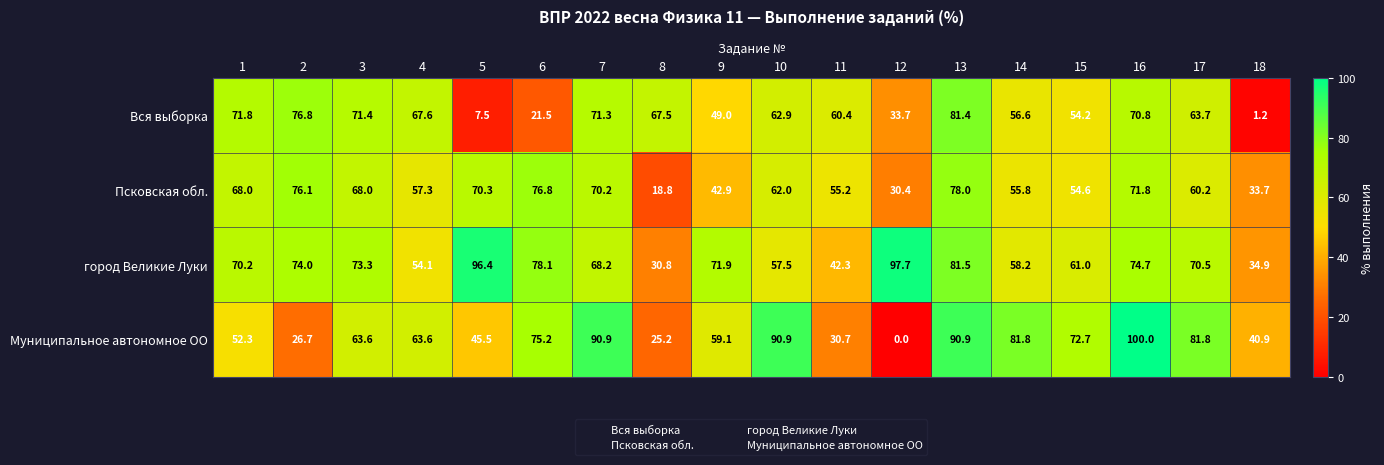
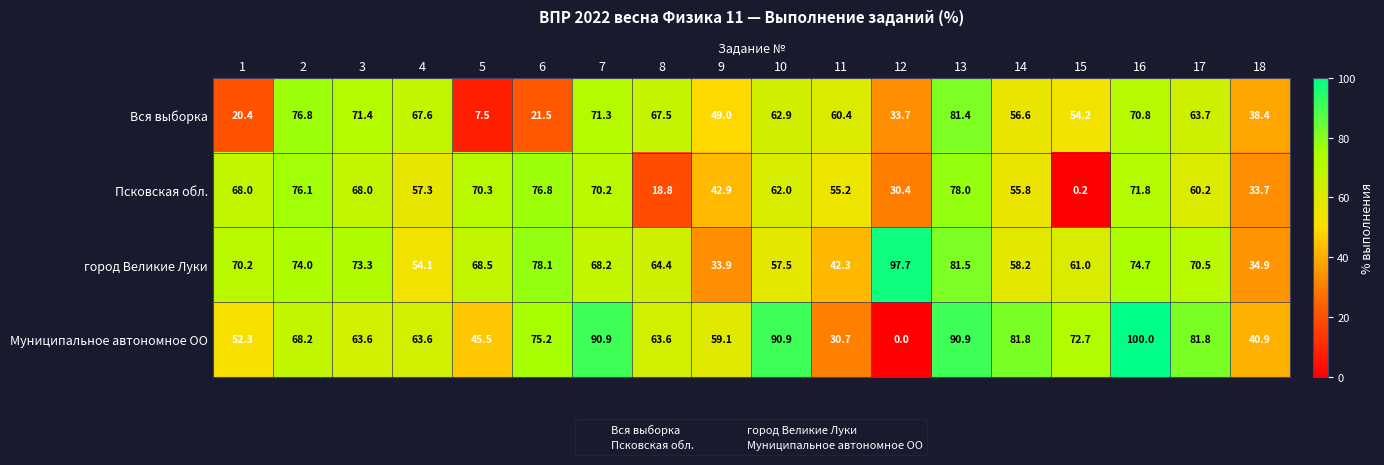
  {
    "Вся выборка": {
-     "1": 71.8,
+     "1": 20.4,
      "2": 76.8,
      "3": 71.4,
      "4": 67.6,
      "5": 7.5,
      "6": 21.5,
      "7": 71.3,
      "8": 67.5,
      "9": 49.0,
      "10": 62.9,
      "11": 60.4,
      "12": 33.7,
      "13": 81.4,
      "14": 56.6,
      "15": 54.2,
      "16": 70.8,
      "17": 63.7,
-     "18": 1.2
+     "18": 38.4
    },
    "Псковская обл.": {
      "1": 68.0,
      "2": 76.1,
      "3": 68.0,
      "4": 57.3,
      "5": 70.3,
      "6": 76.8,
      "7": 70.2,
      "8": 18.8,
      "9": 42.9,
      "10": 62.0,
      "11": 55.2,
      "12": 30.4,
      "13": 78.0,
      "14": 55.8,
-     "15": 54.6,
+     "15": 0.2,
      "16": 71.8,
      "17": 60.2,
      "18": 33.7
    },
    "город Великие Луки": {
      "1": 70.2,
      "2": 74.0,
      "3": 73.3,
      "4": 54.1,
-     "5": 96.4,
+     "5": 68.5,
      "6": 78.1,
      "7": 68.2,
-     "8": 30.8,
-     "9": 71.9,
+     "8": 64.4,
+     "9": 33.9,
      "10": 57.5,
      "11": 42.3,
      "12": 97.7,
      "13": 81.5,
      "14": 58.2,
      "15": 61.0,
      "16": 74.7,
      "17": 70.5,
      "18": 34.9
    },
    "Муниципальное автономное ОО": {
      "1": 52.3,
-     "2": 26.7,
+     "2": 68.2,
      "3": 63.6,
      "4": 63.6,
      "5": 45.5,
      "6": 75.2,
      "7": 90.9,
-     "8": 25.2,
+     "8": 63.6,
      "9": 59.1,
      "10": 90.9,
      "11": 30.7,
      "12": 0.0,
      "13": 90.9,
      "14": 81.8,
      "15": 72.7,
      "16": 100.0,
      "17": 81.8,
      "18": 40.9
    }
  }
